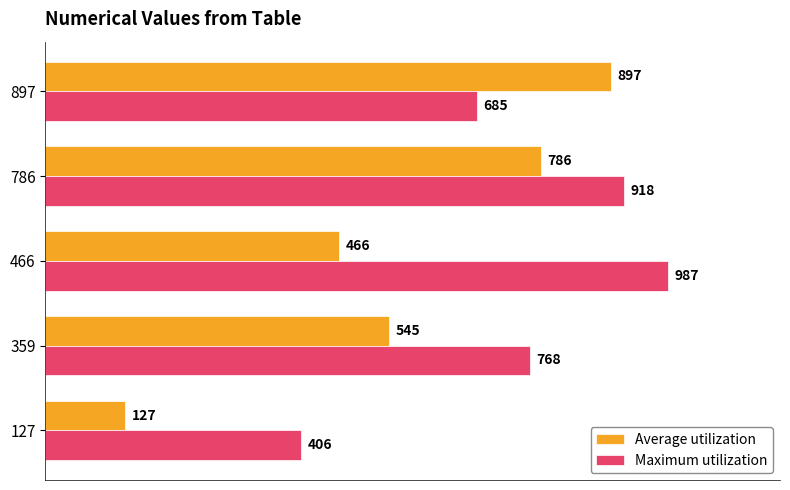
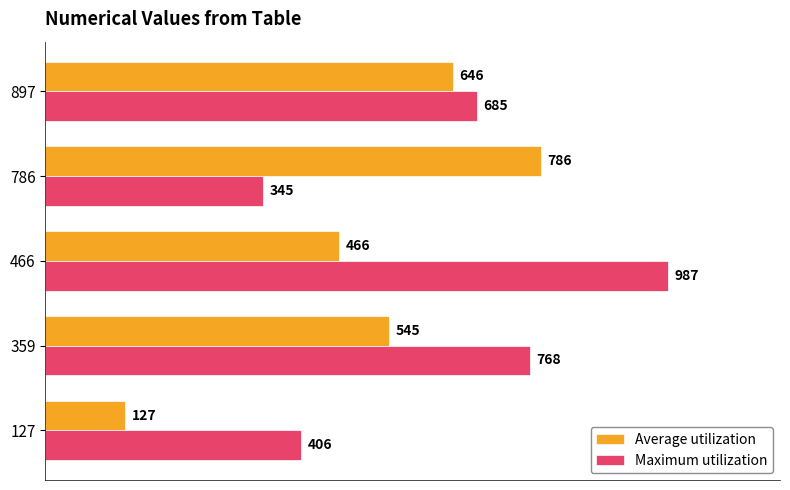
  {
    "Average utilization": {
-     "897": 897,
+     "897": 646,
      "786": 786,
      "466": 466,
      "359": 545,
      "127": 127
    },
    "Maximum utilization": {
      "897": 685,
-     "786": 918,
+     "786": 345,
      "466": 987,
      "359": 768,
      "127": 406
    }
  }
